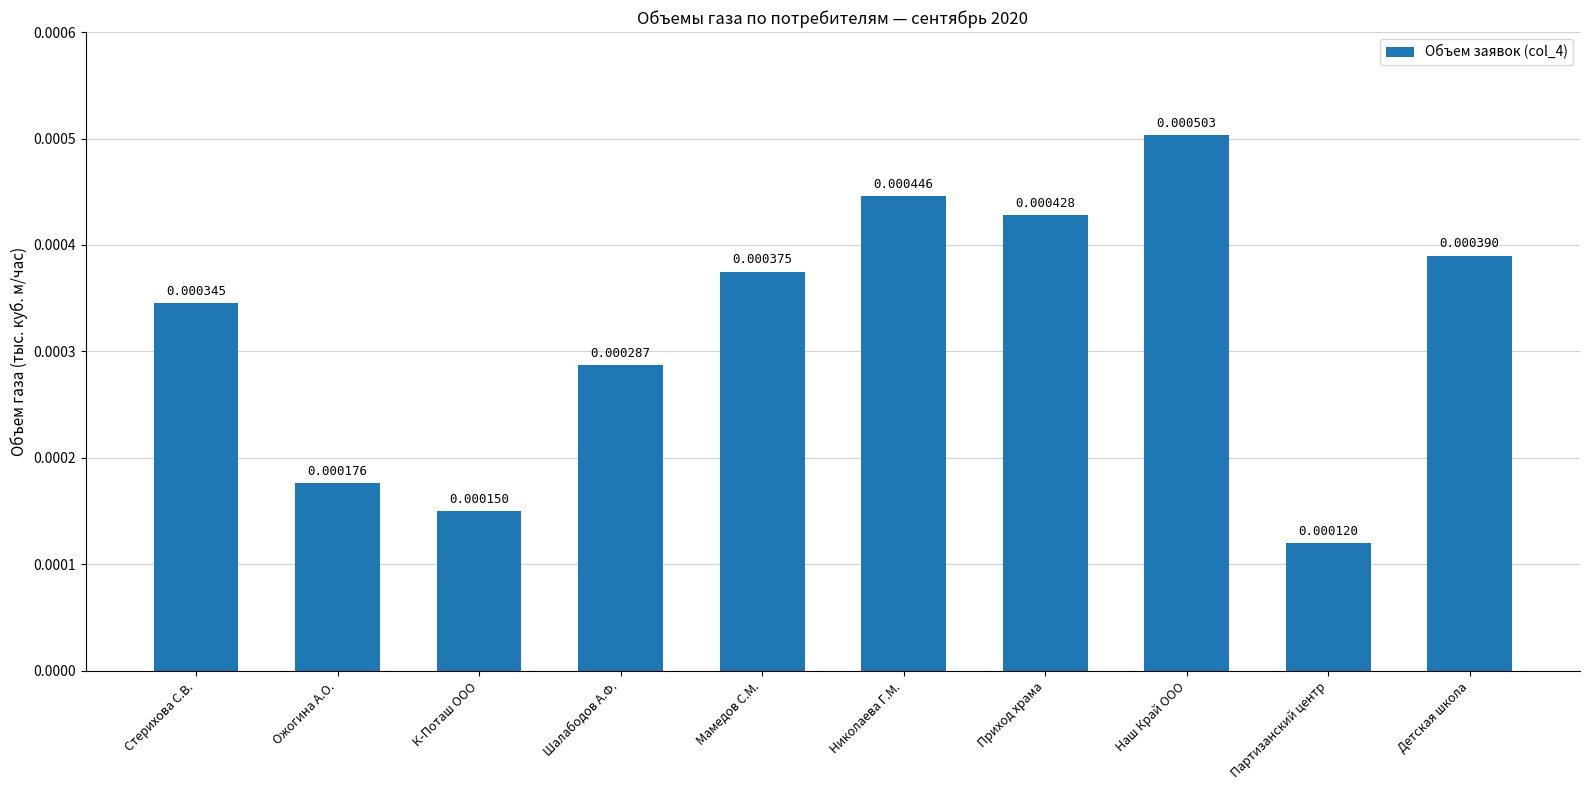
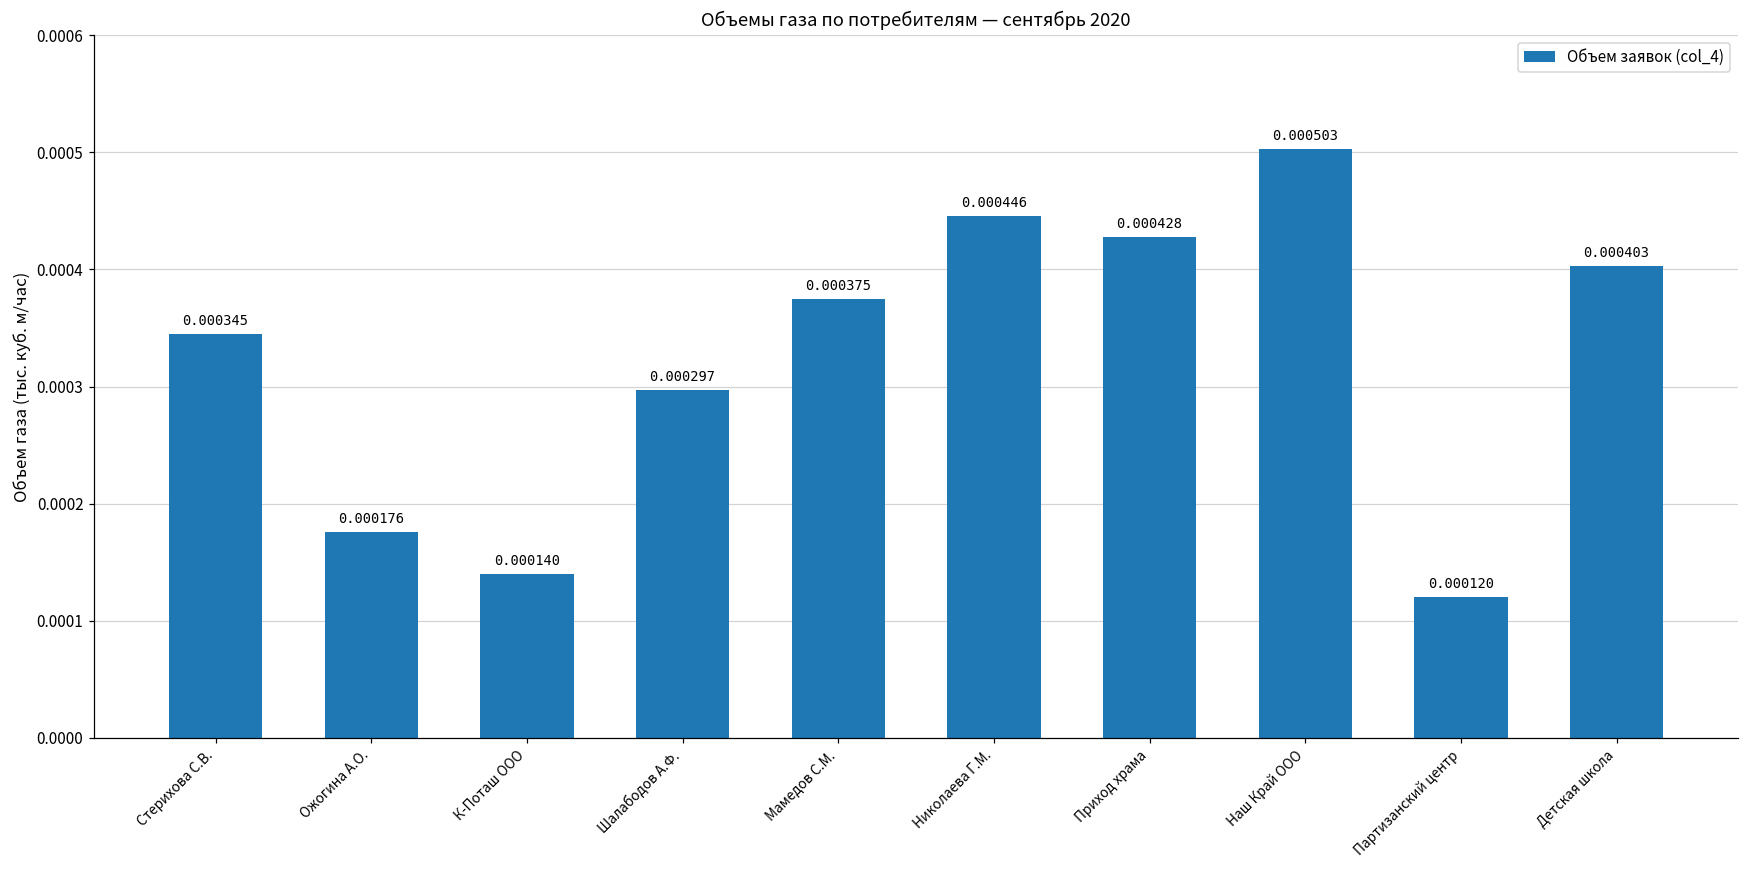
  {
    "Стерихова С.В.": 0.000345,
    "Ожогина А.О.": 0.000176,
-   "К-Поташ ООО": 0.000150,
-   "Шалабодов А.Ф.": 0.000287,
+   "К-Поташ ООО": 0.000140,
+   "Шалабодов А.Ф.": 0.000297,
    "Мамедов С.М.": 0.000375,
    "Николаева Г.М.": 0.000446,
    "Приход храма": 0.000428,
    "Наш Край ООО": 0.000503,
    "Партизанский центр": 0.000120,
-   "Детская школа": 0.000390
+   "Детская школа": 0.000403
  }
